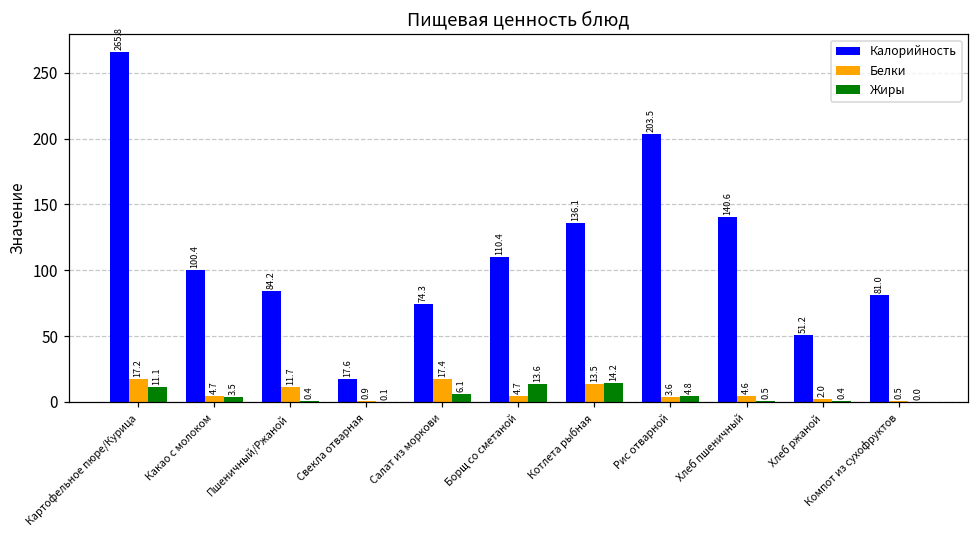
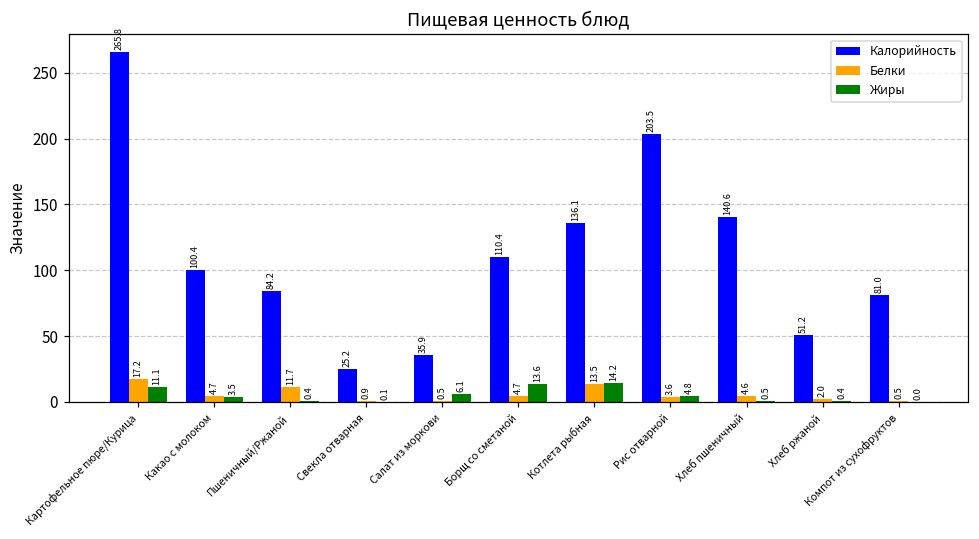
  {
    "Калорийность": {
      "Картофельное пюре/Курица": 265.8,
      "Какао с молоком": 100.4,
      "Пшеничный/Ржаной": 84.2,
-     "Свекла отварная": 17.6,
-     "Салат из моркови": 74.3,
+     "Свекла отварная": 25.2,
+     "Салат из моркови": 35.9,
      "Борщ со сметаной": 110.4,
      "Котлета рыбная": 136.1,
      "Рис отварной": 203.5,
      "Хлеб пшеничный": 140.6,
      "Хлеб ржаной": 51.2,
      "Компот из сухофруктов": 81.0
    },
    "Белки": {
      "Картофельное пюре/Курица": 17.2,
      "Какао с молоком": 4.7,
      "Пшеничный/Ржаной": 11.7,
      "Свекла отварная": 0.9,
-     "Салат из моркови": 17.4,
+     "Салат из моркови": 0.5,
      "Борщ со сметаной": 4.7,
      "Котлета рыбная": 13.5,
      "Рис отварной": 3.6,
      "Хлеб пшеничный": 4.6,
      "Хлеб ржаной": 2.0,
      "Компот из сухофруктов": 0.5
    },
    "Жиры": {
      "Картофельное пюре/Курица": 11.1,
      "Какао с молоком": 3.5,
      "Пшеничный/Ржаной": 0.4,
      "Свекла отварная": 0.1,
      "Салат из моркови": 6.1,
      "Борщ со сметаной": 13.6,
      "Котлета рыбная": 14.2,
      "Рис отварной": 4.8,
      "Хлеб пшеничный": 0.5,
      "Хлеб ржаной": 0.4,
      "Компот из сухофруктов": 0.0
    }
  }
